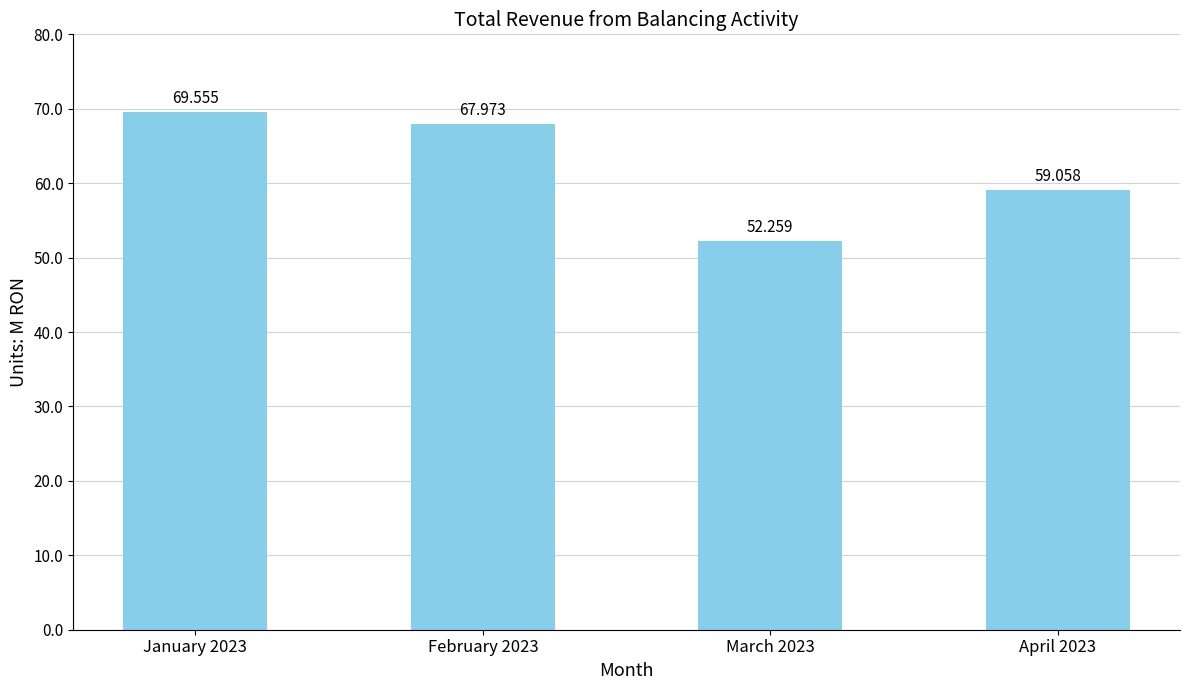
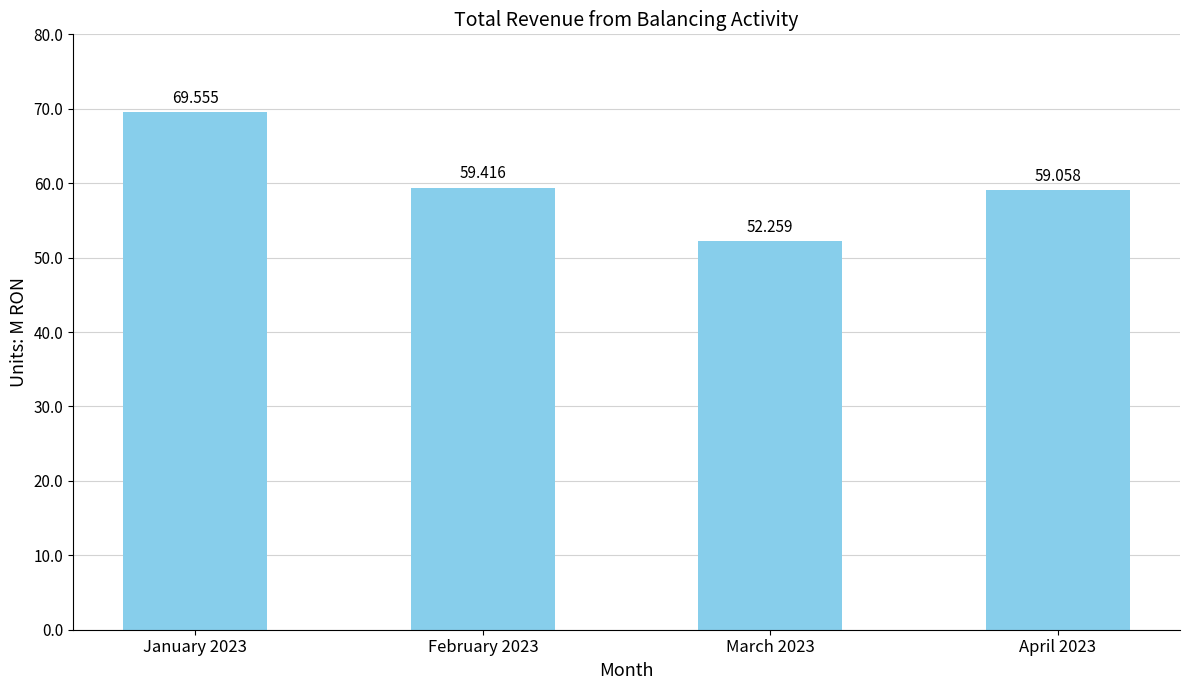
  {
-   "February 2023": 67.973
+   "February 2023": 59.416
  }
